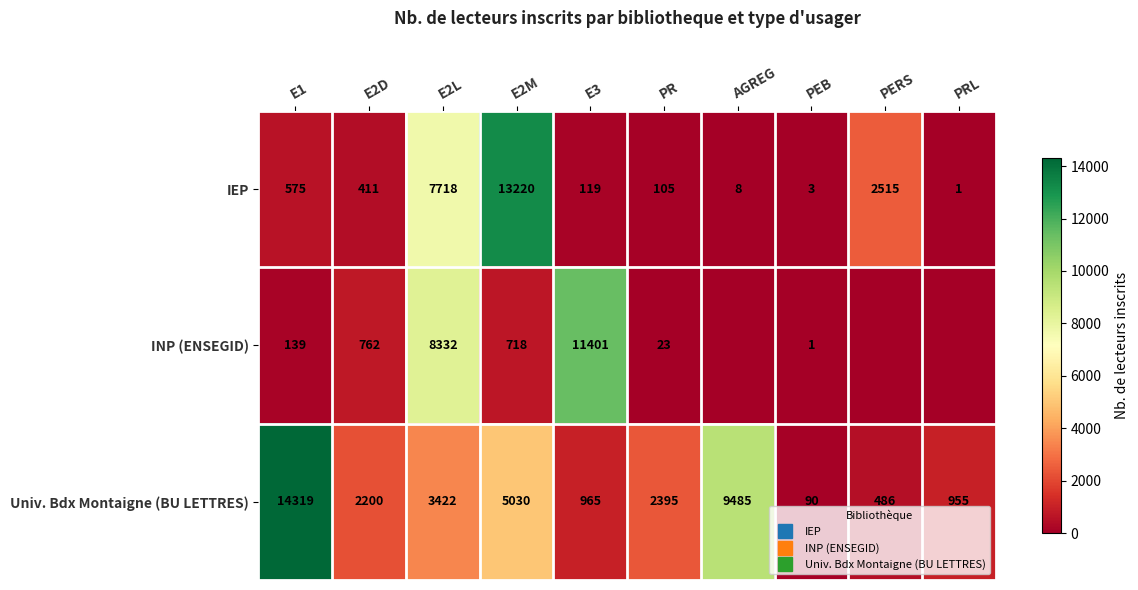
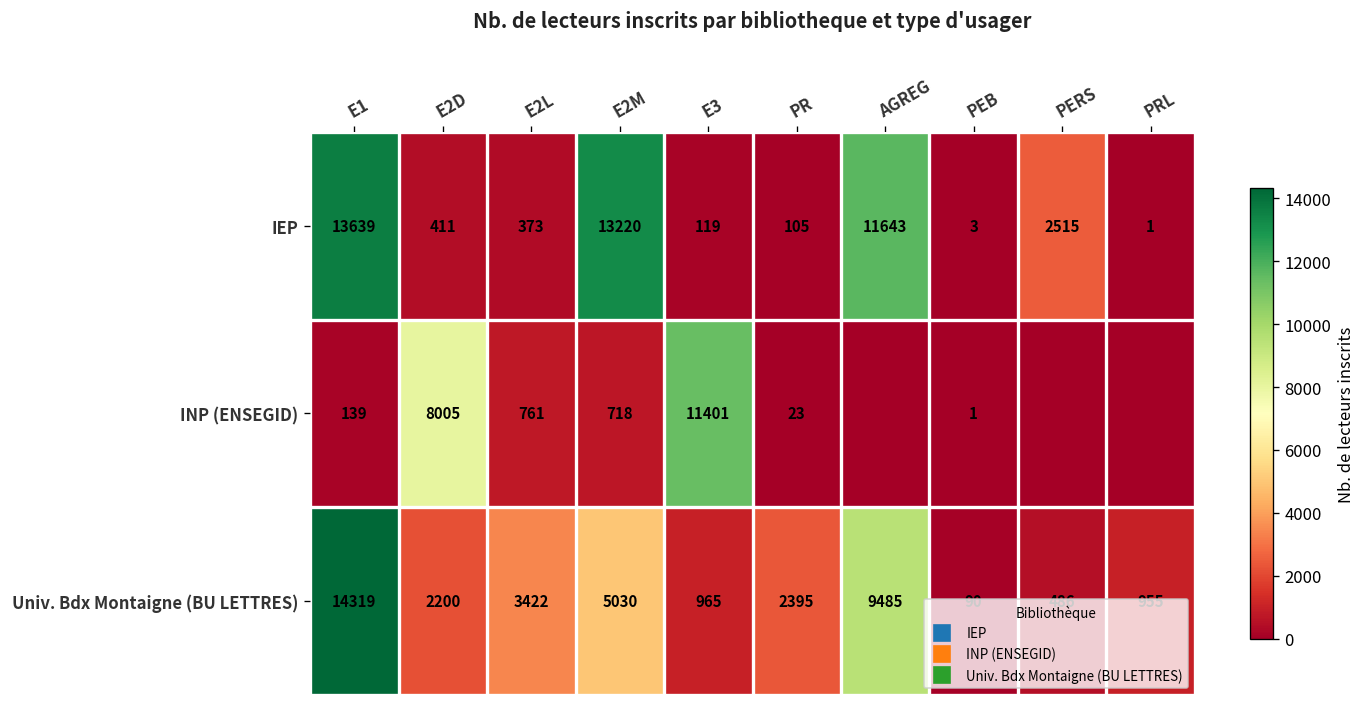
  {
    "IEP": {
-     "E1": 575,
+     "E1": 13639,
      "E2D": 411,
-     "E2L": 7718,
+     "E2L": 373,
      "E2M": 13220,
      "E3": 119,
      "PR": 105,
-     "AGREG": 8,
+     "AGREG": 11643,
      "PEB": 3,
      "PERS": 2515,
      "PRL": 1
    },
    "INP (ENSEGID)": {
      "E1": 139,
-     "E2D": 762,
-     "E2L": 8332,
+     "E2D": 8005,
+     "E2L": 761,
      "E2M": 718,
      "E3": 11401,
      "PR": 23,
      "PEB": 1
    },
    "Univ. Bdx Montaigne (BU LETTRES)": {
      "E1": 14319,
      "E2D": 2200,
      "E2L": 3422,
      "E2M": 5030,
      "E3": 965,
      "PR": 2395,
      "AGREG": 9485
    }
  }
